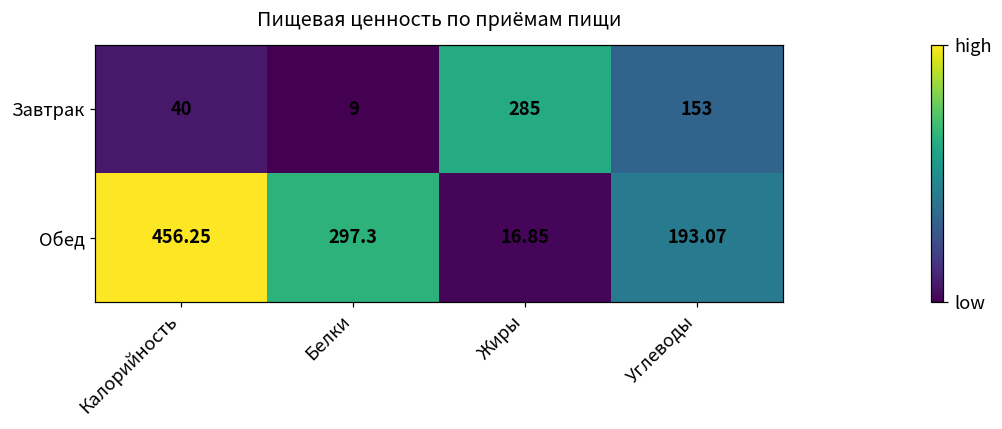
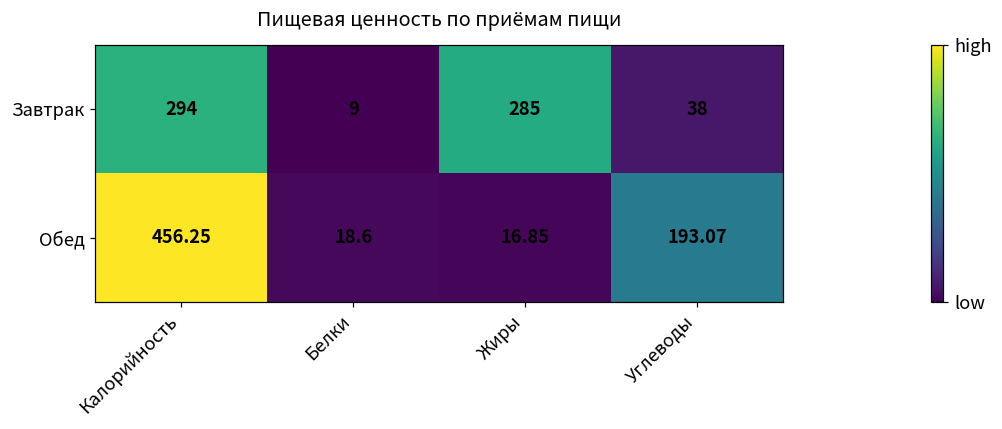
  {
    "Завтрак": {
-     "Калорийность": 40,
+     "Калорийность": 294,
      "Белки": 9,
      "Жиры": 285,
-     "Углеводы": 153
+     "Углеводы": 38
    },
    "Обед": {
      "Калорийность": 456.25,
-     "Белки": 297.3,
+     "Белки": 18.6,
      "Жиры": 16.85,
      "Углеводы": 193.07
    }
  }
